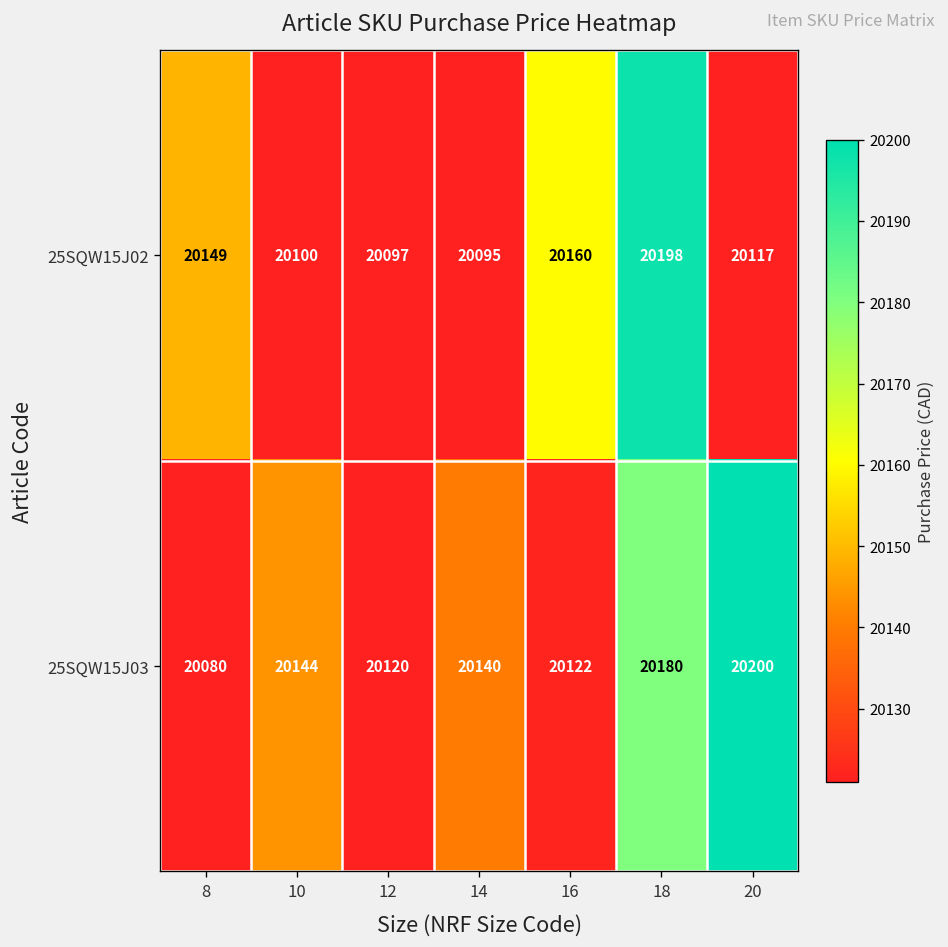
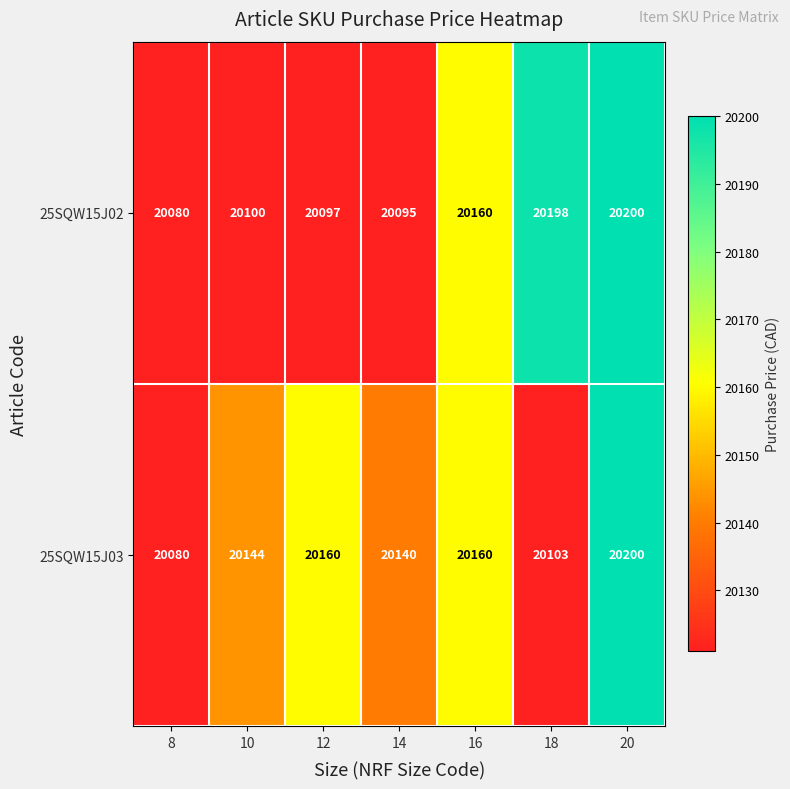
  {
    "25SQW15J02": {
-     "8": 20149,
+     "8": 20080,
      "10": 20100,
      "12": 20097,
      "14": 20095,
      "16": 20160,
      "18": 20198,
-     "20": 20117
+     "20": 20200
    },
    "25SQW15J03": {
      "8": 20080,
      "10": 20144,
-     "12": 20120,
+     "12": 20160,
      "14": 20140,
-     "16": 20122,
-     "18": 20180,
+     "16": 20160,
+     "18": 20103,
      "20": 20200
    }
  }
